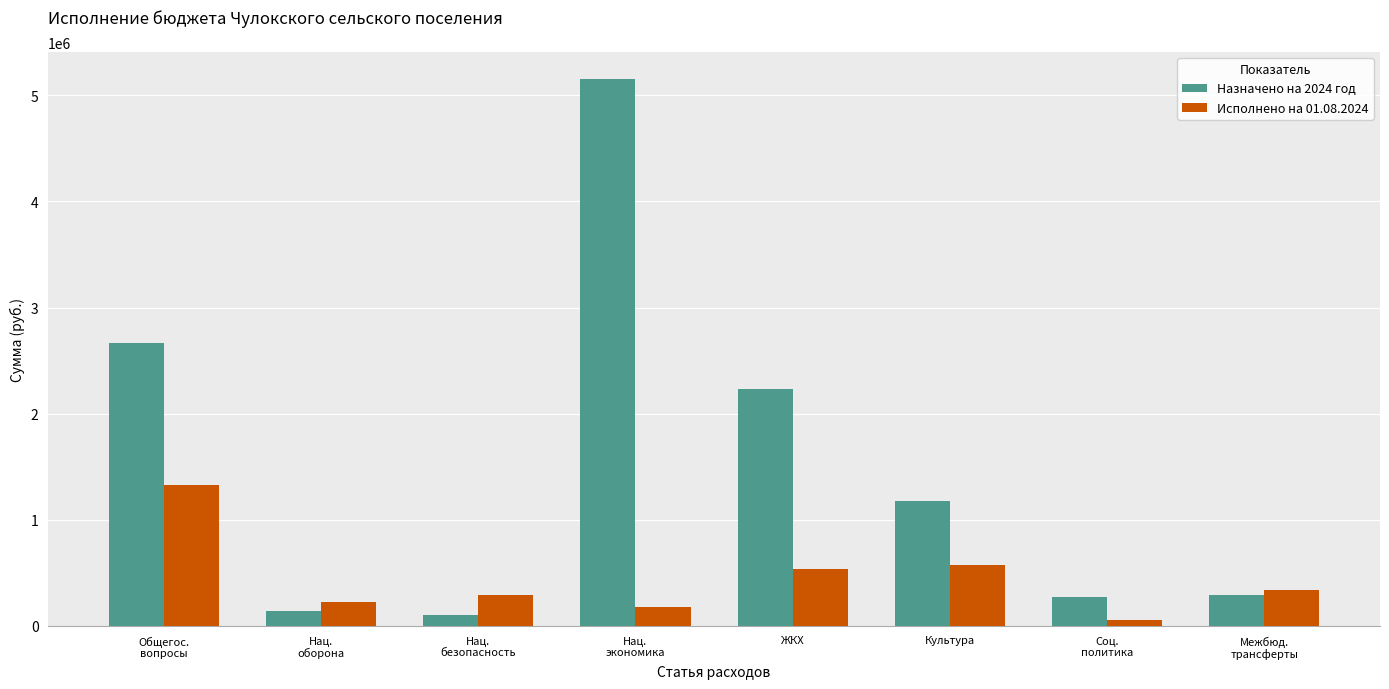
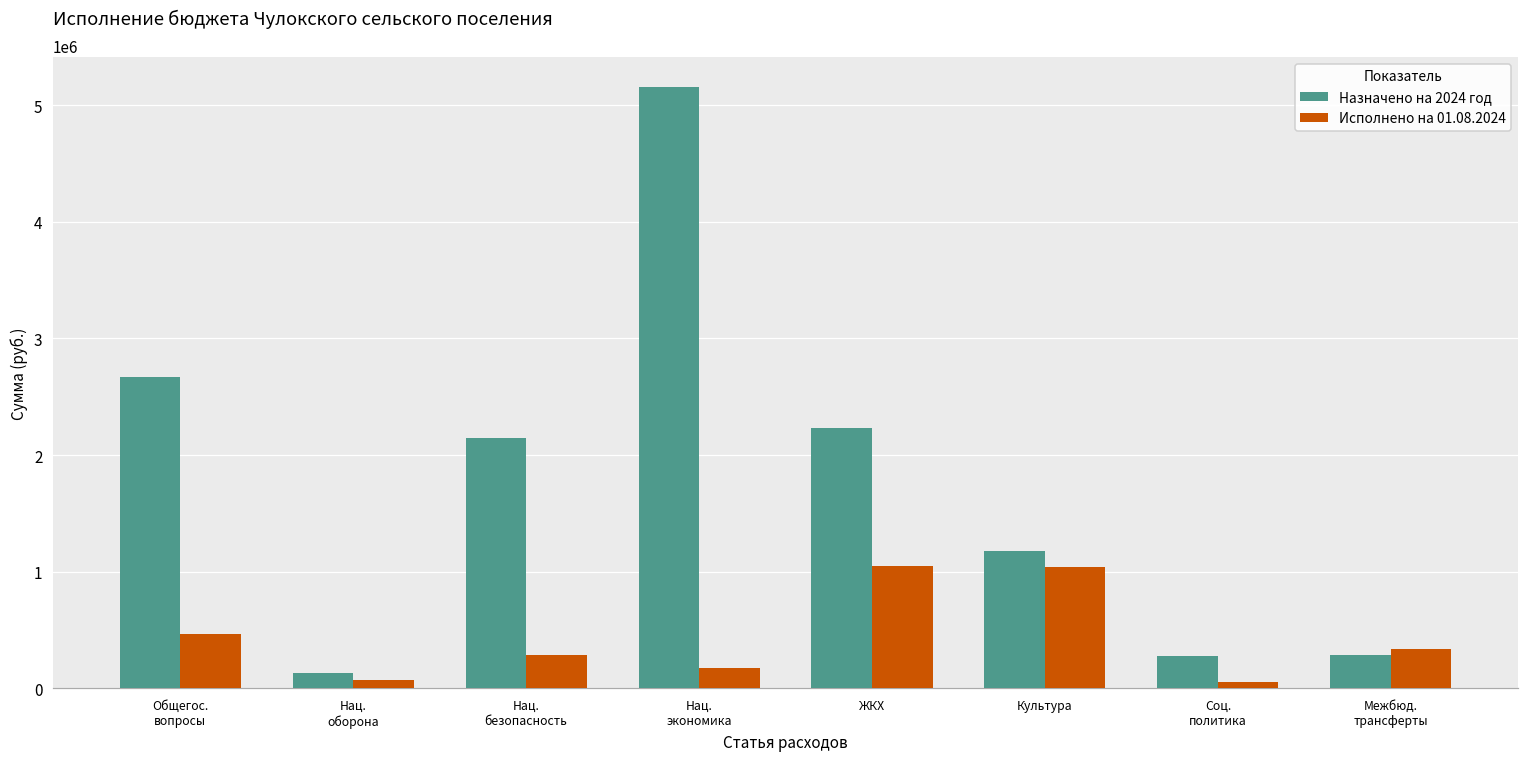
  {
    "Назначено на 2024 год": {
      "Общегос. вопросы": 2670000,
      "Нац. оборона": 140000,
-     "Нац. безопасность": 100000,
+     "Нац. безопасность": 2140000,
      "Нац. экономика": 5150000,
      "ЖКХ": 2230000,
      "Культура": 1180000,
      "Соц. политика": 270000,
      "Межбюд. трансферты": 290000
    },
    "Исполнено на 01.08.2024": {
-     "Общегос. вопросы": 1330000,
-     "Нац. оборона": 220000,
+     "Общегос. вопросы": 460000,
+     "Нац. оборона": 70000,
      "Нац. безопасность": 290000,
      "Нац. экономика": 170000,
-     "ЖКХ": 540000,
-     "Культура": 570000,
+     "ЖКХ": 1050000,
+     "Культура": 1040000,
      "Соц. политика": 60000,
      "Межбюд. трансферты": 340000
    }
  }
